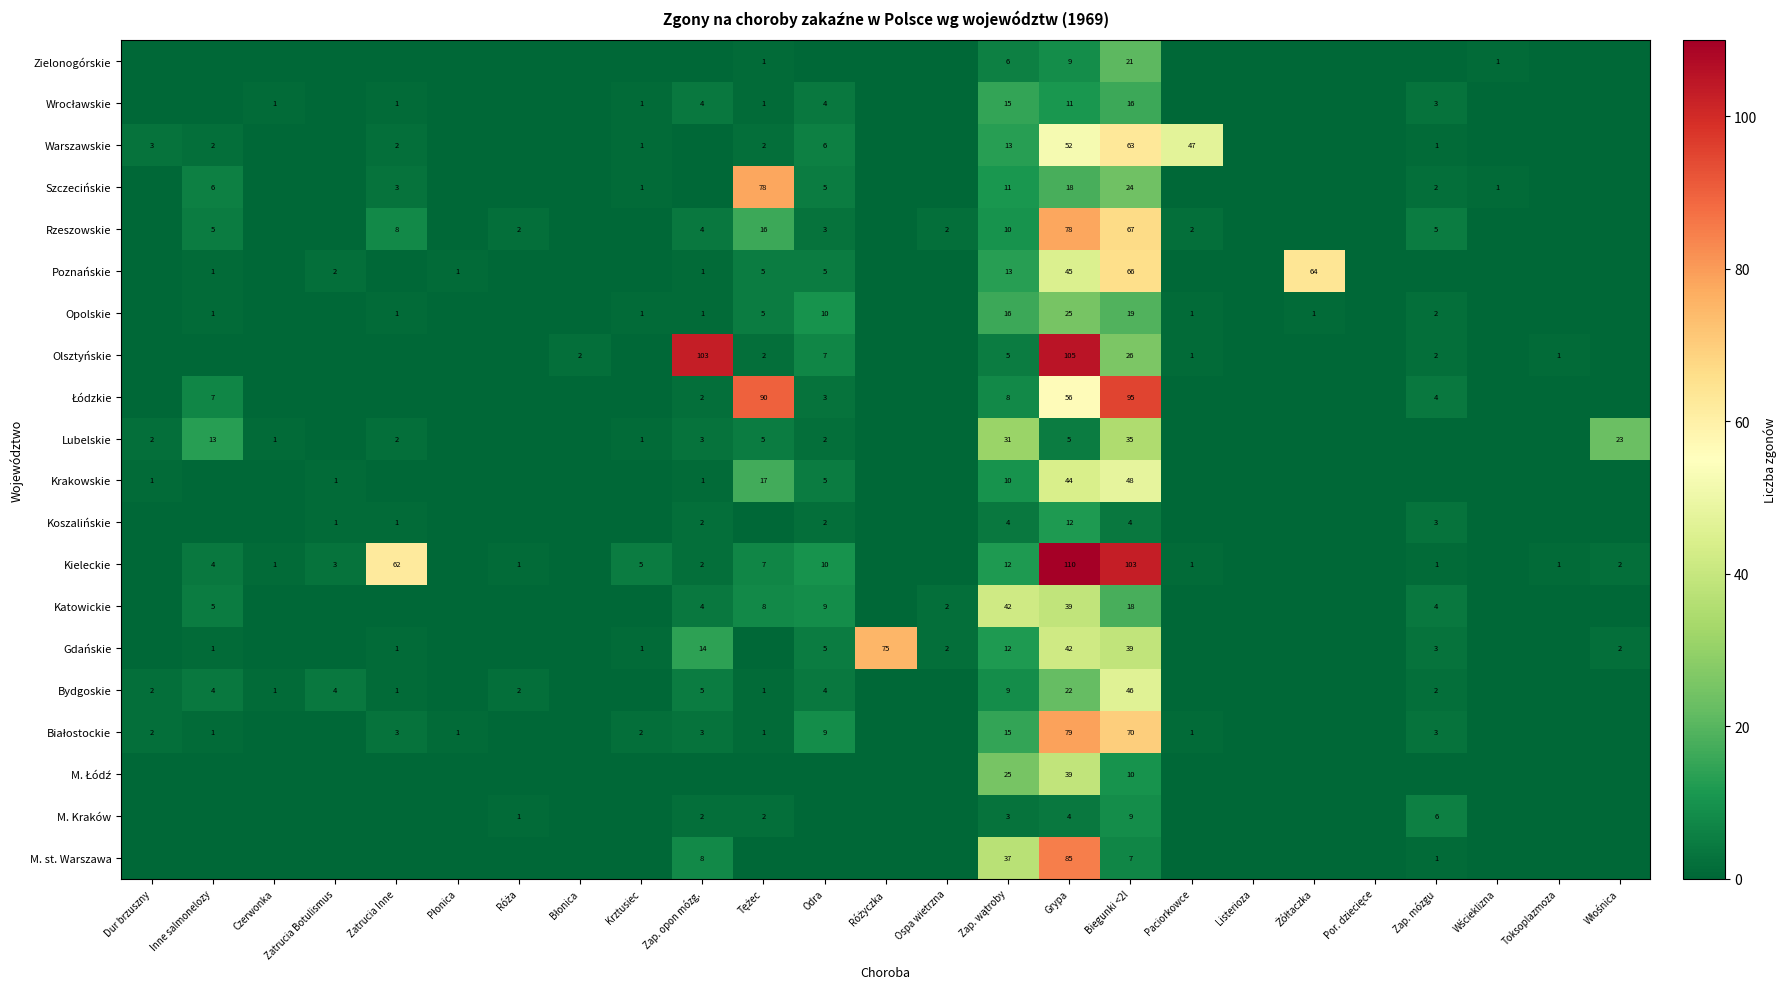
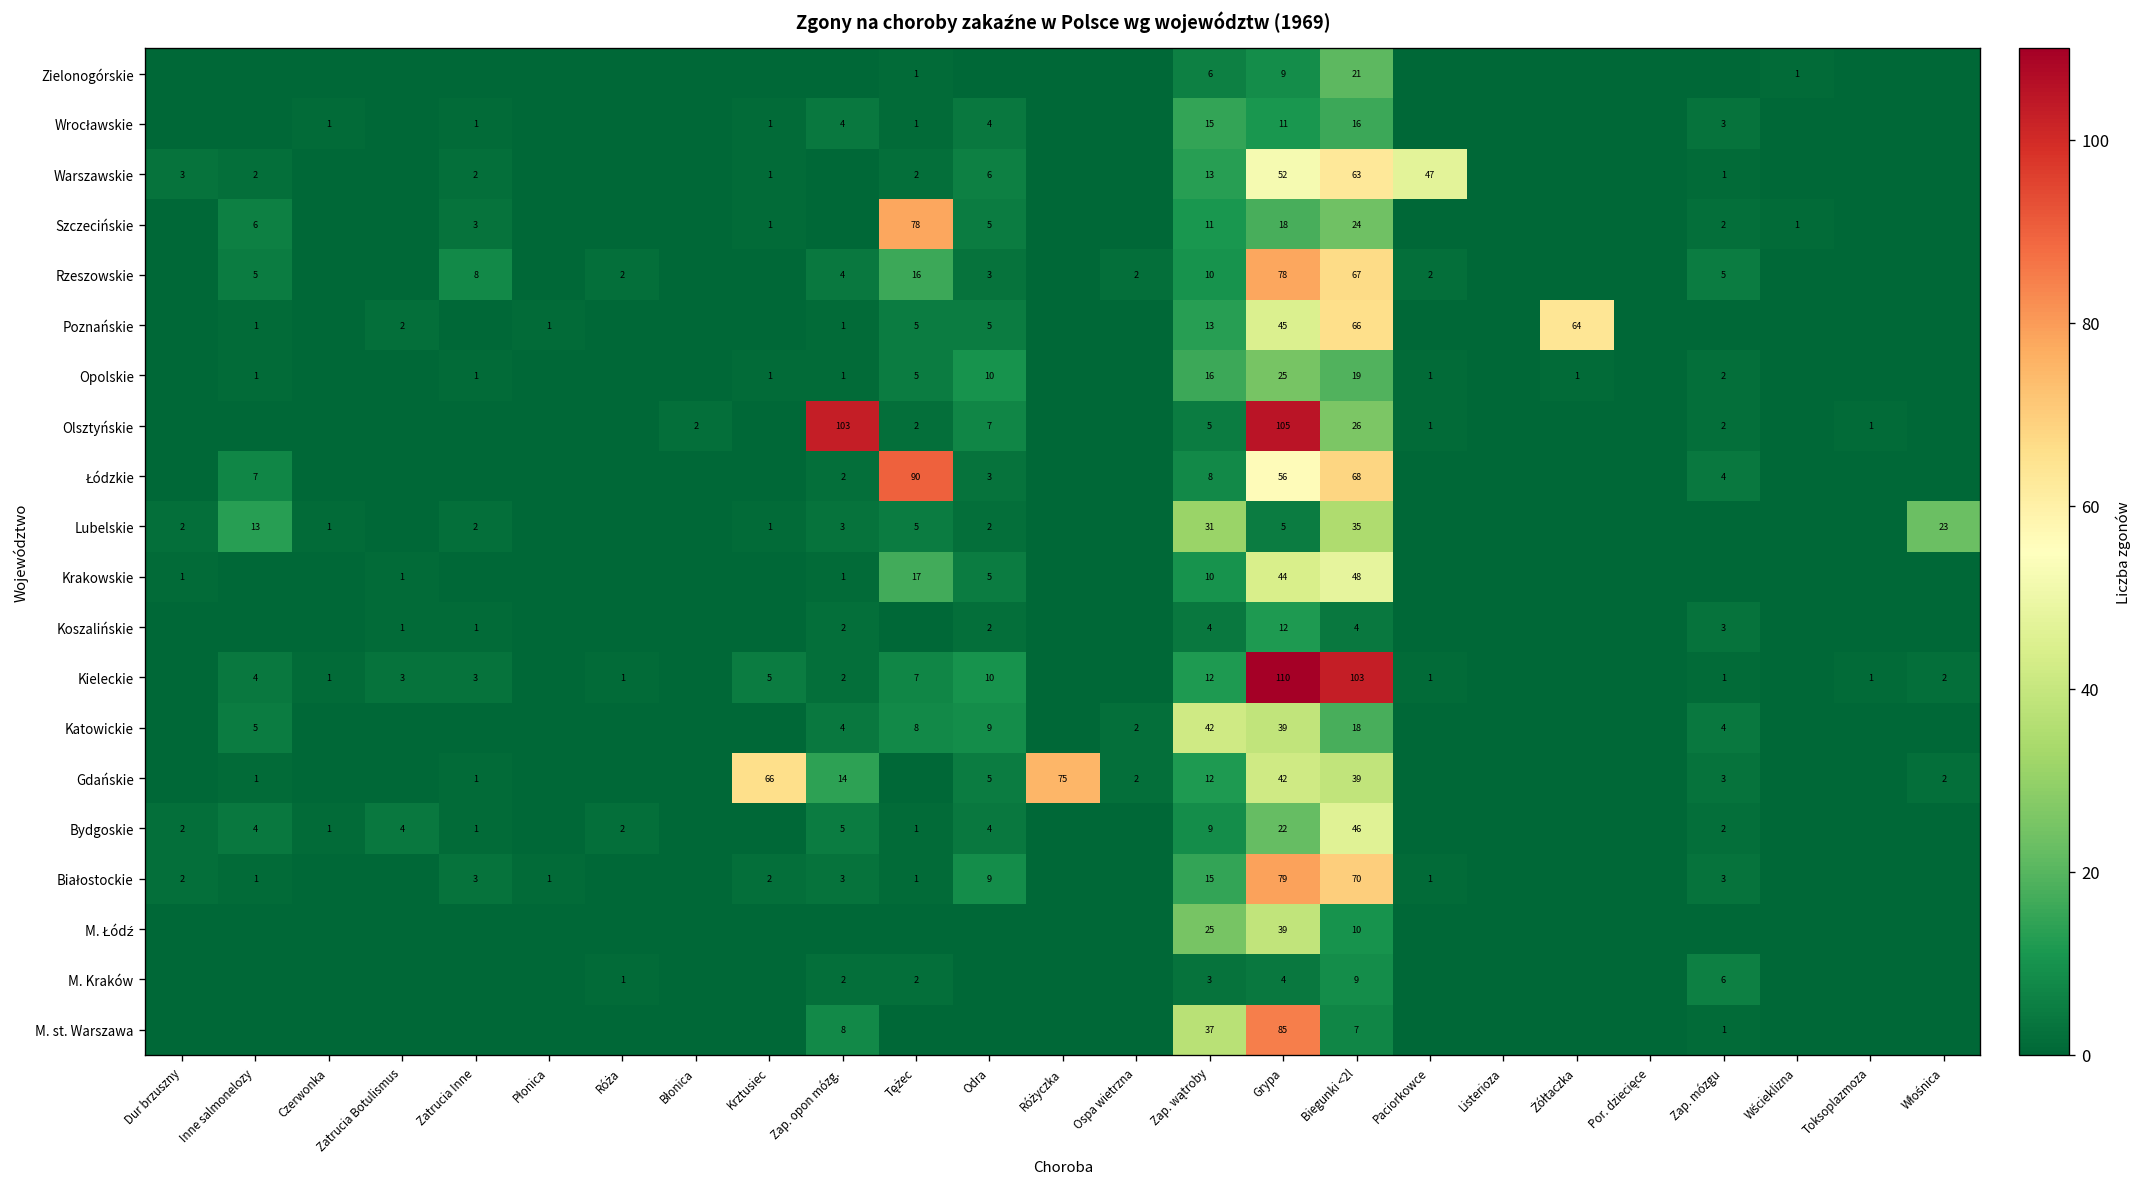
  {
    "Zielonogórskie": {
      "Tężec": 1,
      "Zap. wątroby": 6,
      "Grypa": 9,
      "Biegunki <2l": 21,
      "Wścieklizna": 1
    },
    "Wrocławskie": {
      "Czerwonka": 1,
      "Zatrucia Inne": 1,
      "Krztusiec": 1,
      "Zap. opon mózg.": 4,
      "Tężec": 1,
      "Odra": 4,
      "Zap. wątroby": 15,
      "Grypa": 11,
      "Biegunki <2l": 16,
      "Zap. mózgu": 3
    },
    "Warszawskie": {
      "Dur brzuszny": 3,
      "Inne salmonelozy": 2,
      "Zatrucia Inne": 2,
      "Krztusiec": 1,
      "Tężec": 2,
      "Odra": 6,
      "Zap. wątroby": 13,
      "Grypa": 52,
      "Biegunki <2l": 63,
      "Paciorkowce": 47,
      "Zap. mózgu": 1
    },
    "Szczecińskie": {
      "Inne salmonelozy": 6,
      "Zatrucia Inne": 3,
      "Krztusiec": 1,
      "Tężec": 78,
      "Odra": 5,
      "Zap. wątroby": 11,
      "Grypa": 18,
      "Biegunki <2l": 24,
      "Zap. mózgu": 2,
      "Wścieklizna": 1
    },
    "Rzeszowskie": {
      "Inne salmonelozy": 5,
      "Zatrucia Inne": 8,
      "Róża": 2,
      "Zap. opon mózg.": 4,
      "Tężec": 16,
      "Odra": 3,
      "Ospa wietrzna": 2,
      "Zap. wątroby": 10,
      "Grypa": 78,
      "Biegunki <2l": 67,
      "Paciorkowce": 2,
      "Zap. mózgu": 5
    },
    "Poznańskie": {
      "Inne salmonelozy": 1,
      "Zatrucia Botulismus": 2,
      "Płonica": 1,
      "Zap. opon mózg.": 1,
      "Tężec": 5,
      "Odra": 5,
      "Zap. wątroby": 13,
      "Grypa": 45,
      "Biegunki <2l": 66,
      "Żółtaczka": 64
    },
    "Opolskie": {
      "Inne salmonelozy": 1,
      "Zatrucia Inne": 1,
      "Krztusiec": 1,
      "Zap. opon mózg.": 1,
      "Tężec": 5,
      "Odra": 10,
      "Zap. wątroby": 16,
      "Grypa": 25,
      "Biegunki <2l": 19,
      "Paciorkowce": 1,
      "Żółtaczka": 1,
      "Zap. mózgu": 2
    },
    "Olsztyńskie": {
      "Błonica": 2,
      "Zap. opon mózg.": 103,
      "Tężec": 2,
      "Odra": 7,
      "Zap. wątroby": 5,
      "Grypa": 105,
      "Biegunki <2l": 26,
      "Paciorkowce": 1,
      "Zap. mózgu": 2,
      "Toksoplazmoza": 1
    },
    "Łódzkie": {
      "Inne salmonelozy": 7,
      "Zap. opon mózg.": 2,
      "Tężec": 90,
      "Odra": 3,
      "Zap. wątroby": 8,
      "Grypa": 56,
-     "Biegunki <2l": 95,
+     "Biegunki <2l": 68,
      "Zap. mózgu": 4
    },
    "Lubelskie": {
      "Dur brzuszny": 2,
      "Inne salmonelozy": 13,
      "Czerwonka": 1,
      "Zatrucia Inne": 2,
      "Krztusiec": 1,
      "Zap. opon mózg.": 3,
      "Tężec": 5,
      "Odra": 2,
      "Zap. wątroby": 31,
      "Grypa": 5,
      "Biegunki <2l": 35,
      "Włośnica": 23
    },
    "Krakowskie": {
      "Dur brzuszny": 1,
      "Zatrucia Botulismus": 1,
      "Zap. opon mózg.": 1,
      "Tężec": 17,
      "Odra": 5,
      "Zap. wątroby": 10,
      "Grypa": 44,
      "Biegunki <2l": 48
    },
    "Koszalińskie": {
      "Zatrucia Botulismus": 1,
      "Zatrucia Inne": 1,
      "Zap. opon mózg.": 2,
      "Odra": 2,
      "Zap. wątroby": 4,
      "Grypa": 12,
      "Biegunki <2l": 4,
      "Zap. mózgu": 3
    },
    "Kieleckie": {
      "Inne salmonelozy": 4,
      "Czerwonka": 1,
      "Zatrucia Botulismus": 3,
-     "Zatrucia Inne": 62,
+     "Zatrucia Inne": 3,
      "Róża": 1,
      "Krztusiec": 5,
      "Zap. opon mózg.": 2,
      "Tężec": 7,
      "Odra": 10,
      "Zap. wątroby": 12,
      "Grypa": 110,
      "Biegunki <2l": 103,
      "Paciorkowce": 1,
      "Zap. mózgu": 1,
      "Toksoplazmoza": 1,
      "Włośnica": 2
    },
    "Katowickie": {
      "Inne salmonelozy": 5,
      "Zap. opon mózg.": 4,
      "Tężec": 8,
      "Odra": 9,
      "Ospa wietrzna": 2,
      "Zap. wątroby": 42,
      "Grypa": 39,
      "Biegunki <2l": 18,
      "Zap. mózgu": 4
    },
    "Gdańskie": {
      "Inne salmonelozy": 1,
      "Zatrucia Inne": 1,
-     "Krztusiec": 1,
+     "Krztusiec": 66,
      "Zap. opon mózg.": 14,
      "Odra": 5,
      "Różyczka": 75,
      "Ospa wietrzna": 2,
      "Zap. wątroby": 12,
      "Grypa": 42,
      "Biegunki <2l": 39,
      "Zap. mózgu": 3,
      "Włośnica": 2
    },
    "Bydgoskie": {
      "Dur brzuszny": 2,
      "Inne salmonelozy": 4,
      "Czerwonka": 1,
      "Zatrucia Botulismus": 4,
      "Zatrucia Inne": 1,
      "Róża": 2,
      "Zap. opon mózg.": 5,
      "Tężec": 1,
      "Odra": 4,
      "Zap. wątroby": 9,
      "Grypa": 22,
      "Biegunki <2l": 46,
      "Zap. mózgu": 2
    },
    "Białostockie": {
      "Dur brzuszny": 2,
      "Inne salmonelozy": 1,
      "Zatrucia Inne": 3,
      "Płonica": 1,
      "Krztusiec": 2,
      "Zap. opon mózg.": 3,
      "Tężec": 1,
      "Odra": 9,
      "Zap. wątroby": 15,
      "Grypa": 79,
      "Biegunki <2l": 70,
      "Paciorkowce": 1,
      "Zap. mózgu": 3
    },
    "M. Łódź": {
      "Zap. wątroby": 25,
      "Grypa": 39,
      "Biegunki <2l": 10
    },
    "M. Kraków": {
      "Róża": 1,
      "Zap. opon mózg.": 2,
      "Tężec": 2,
      "Zap. wątroby": 3,
      "Grypa": 4,
      "Biegunki <2l": 9,
      "Zap. mózgu": 6
    },
    "M. st. Warszawa": {
      "Zap. opon mózg.": 8,
      "Zap. wątroby": 37,
      "Grypa": 85,
      "Biegunki <2l": 7,
      "Zap. mózgu": 1
    }
  }
